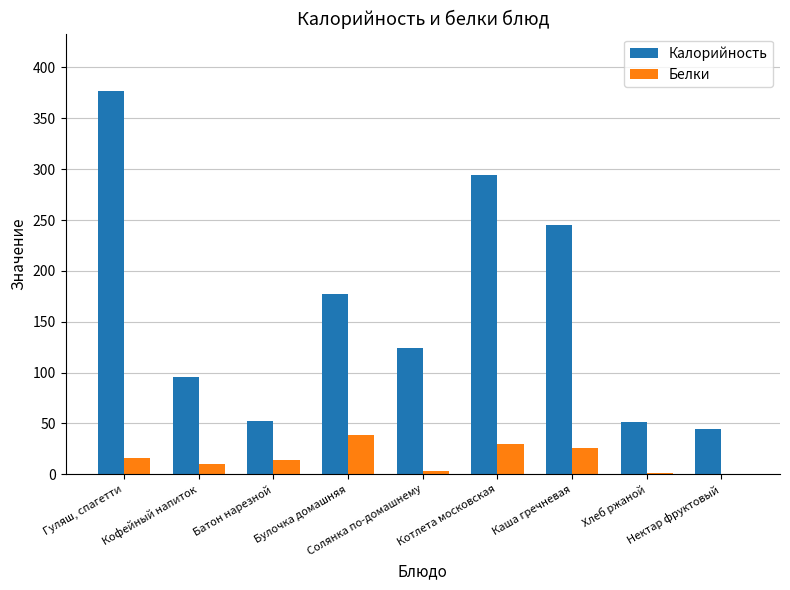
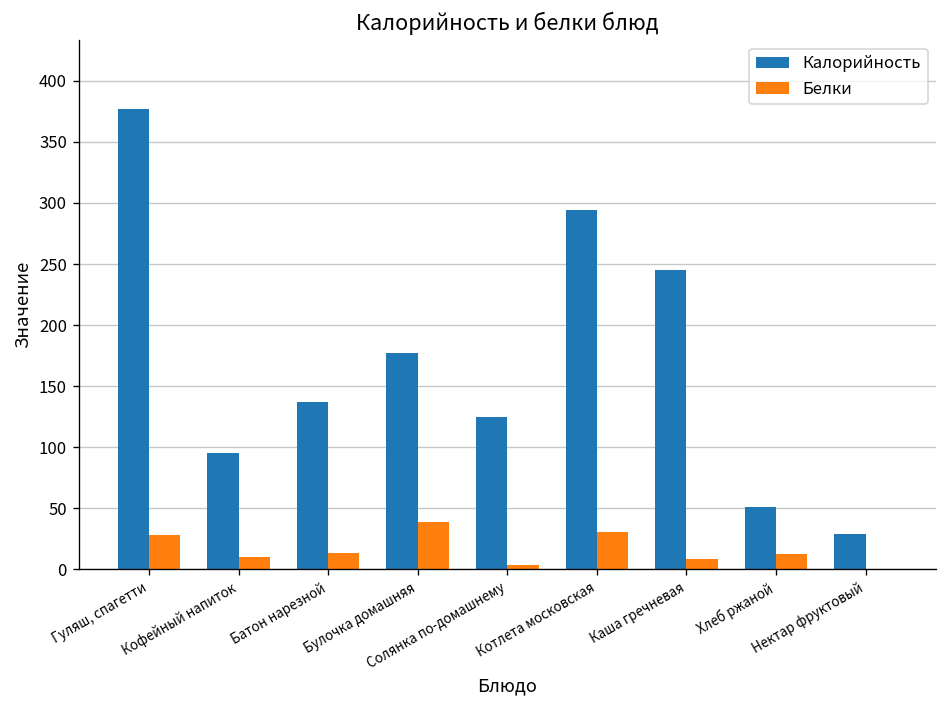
  {
    "Калорийность": {
      "Гуляш, спагетти": 377,
      "Кофейный напиток": 95,
-     "Батон нарезной": 52,
+     "Батон нарезной": 137,
      "Булочка домашняя": 177,
      "Солянка по-домашнему": 124,
      "Котлета московская": 294,
      "Каша гречневая": 245,
      "Хлеб ржаной": 51,
-     "Нектар фруктовый": 45
+     "Нектар фруктовый": 29
    },
    "Белки": {
-     "Гуляш, спагетти": 17,
+     "Гуляш, спагетти": 28,
      "Кофейный напиток": 10,
      "Батон нарезной": 14,
      "Булочка домашняя": 38,
      "Солянка по-домашнему": 3,
      "Котлета московская": 30,
-     "Каша гречневая": 26,
-     "Хлеб ржаной": 2,
+     "Каша гречневая": 8,
+     "Хлеб ржаной": 13,
      "Нектар фруктовый": 0
    }
  }
